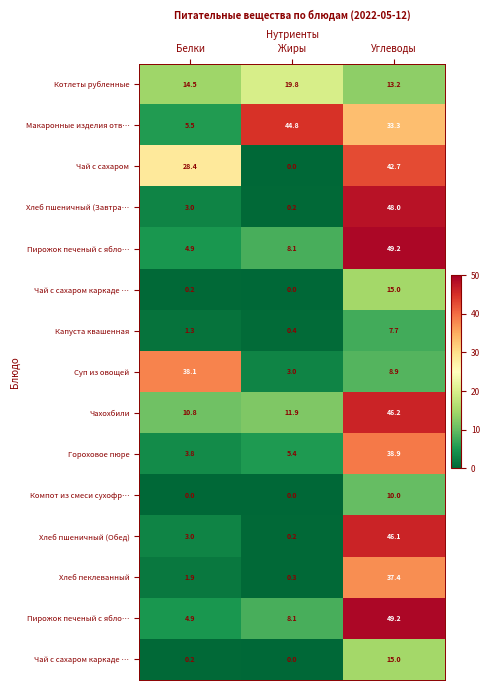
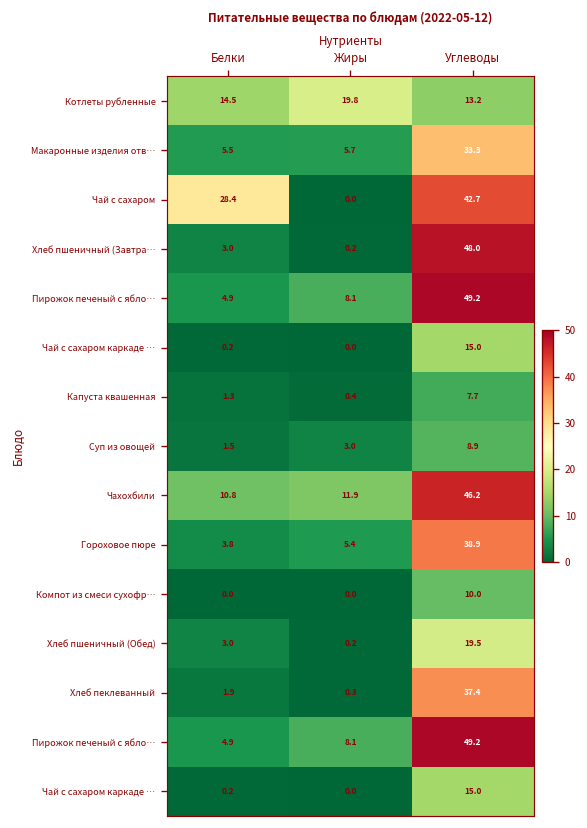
  {
    "Котлеты рубленные": {
      "Белки": 14.5,
      "Жиры": 19.8,
      "Углеводы": 13.2
    },
    "Макаронные изделия отв…": {
      "Белки": 5.5,
-     "Жиры": 44.8,
+     "Жиры": 5.7,
      "Углеводы": 33.3
    },
    "Чай с сахаром": {
      "Белки": 28.4,
      "Жиры": 0.0,
      "Углеводы": 42.7
    },
    "Хлеб пшеничный (Завтра…": {
      "Белки": 3.0,
      "Жиры": 0.2,
      "Углеводы": 48.0
    },
    "Капуста квашенная": {
      "Белки": 1.3,
      "Жиры": 0.4,
      "Углеводы": 7.7
    },
    "Суп из овощей": {
-     "Белки": 38.1,
+     "Белки": 1.5,
      "Жиры": 3.0,
      "Углеводы": 8.9
    },
    "Чахохбили": {
      "Белки": 10.8,
      "Жиры": 11.9,
      "Углеводы": 46.2
    },
    "Гороховое пюре": {
      "Белки": 3.8,
      "Жиры": 5.4,
      "Углеводы": 38.9
    },
    "Компот из смеси сухофр…": {
      "Белки": 0.0,
      "Жиры": 0.0,
      "Углеводы": 10.0
    },
    "Хлеб пшеничный (Обед)": {
      "Белки": 3.0,
      "Жиры": 0.2,
-     "Углеводы": 46.1
+     "Углеводы": 19.5
    },
    "Хлеб пеклеванный": {
      "Белки": 1.9,
      "Жиры": 0.3,
      "Углеводы": 37.4
    }
  }
